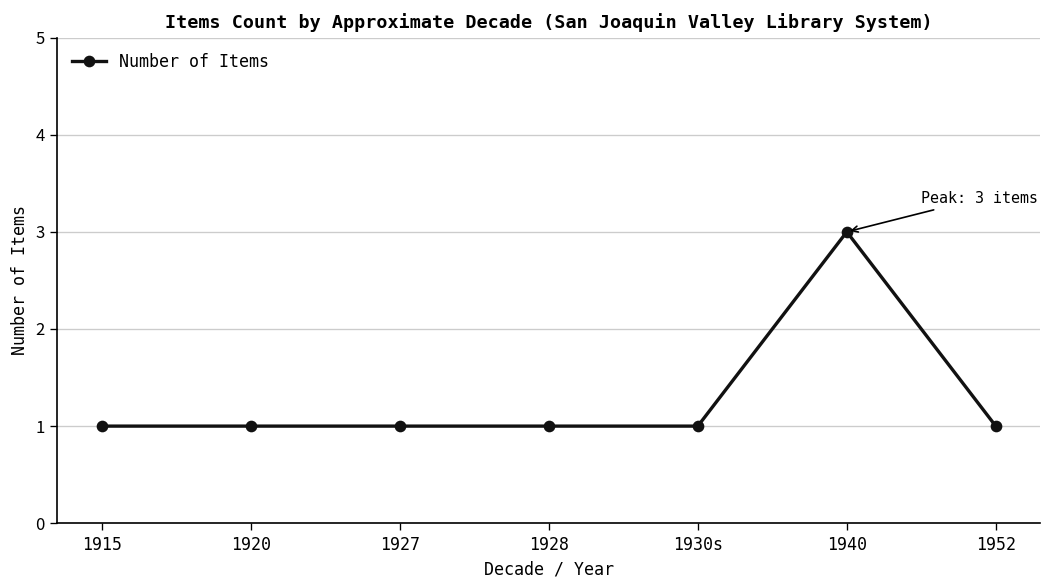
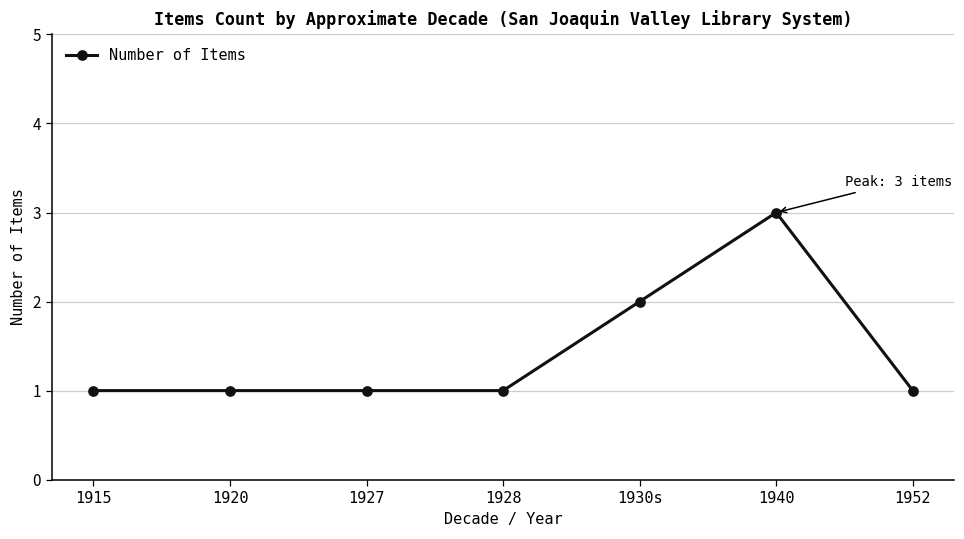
  {
    "1915": 1,
    "1920": 1,
    "1927": 1,
    "1928": 1,
-   "1930s": 1,
+   "1930s": 2,
    "1952": 1
  }
